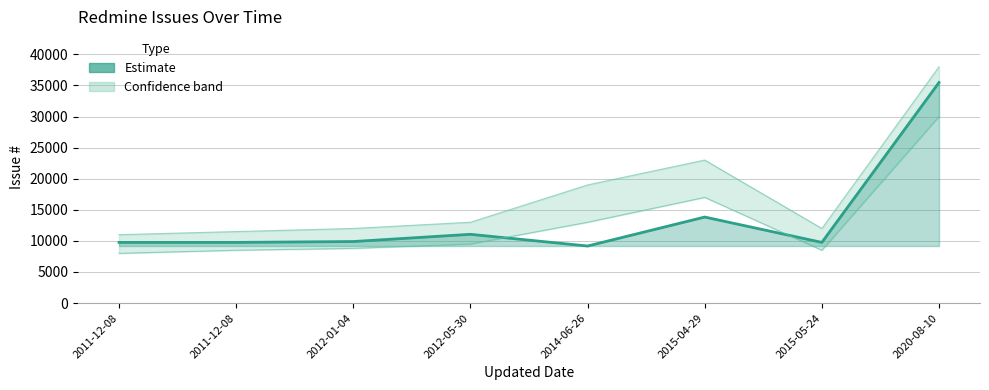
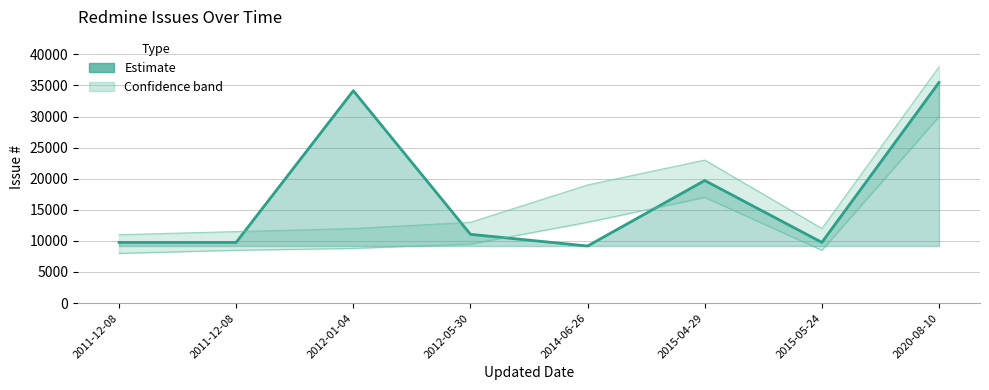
  {
    "Estimate": {
-     "2012-01-04": 10000,
+     "2012-01-04": 34000,
      "2012-05-30": 11000,
      "2014-06-26": 9000,
-     "2015-04-29": 14000,
+     "2015-04-29": 20000,
      "2015-05-24": 10000,
      "2020-08-10": 35000
    }
  }
